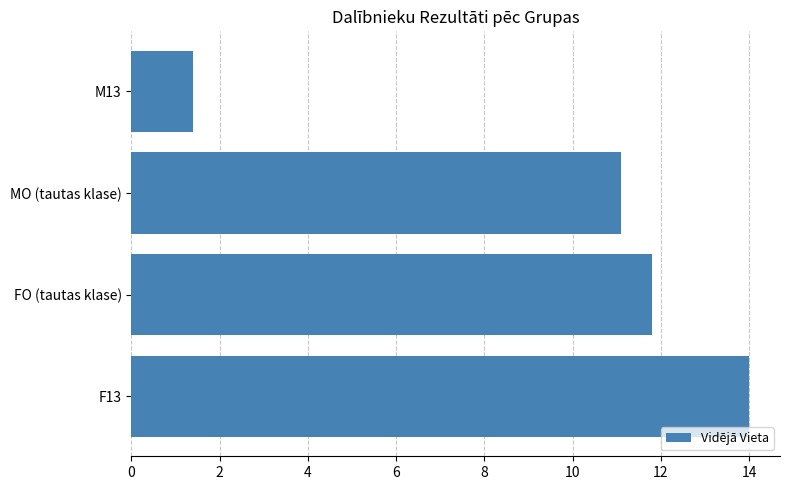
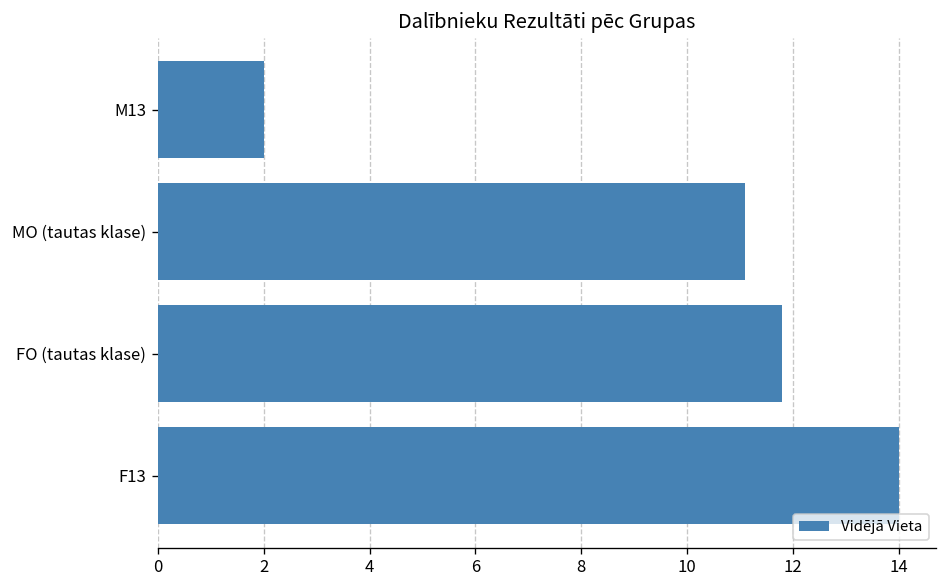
  {
-   "M13": 1.4,
+   "M13": 2.0,
    "MO (tautas klase)": 11.1,
    "FO (tautas klase)": 11.8,
    "F13": 14.0
  }
